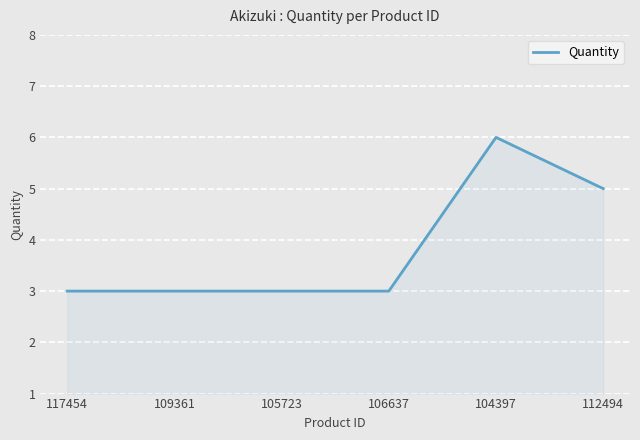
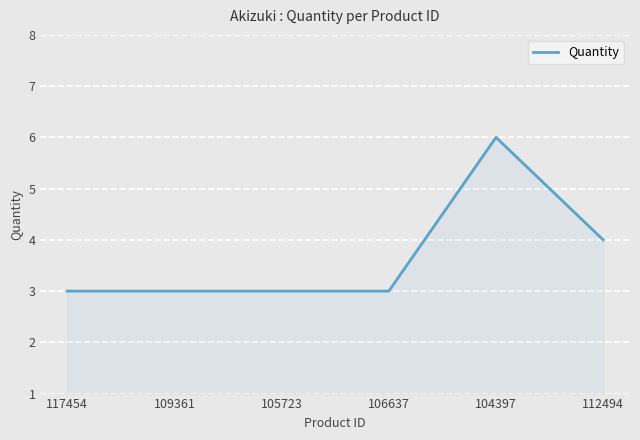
  {
    "117454": 3,
    "109361": 3,
    "105723": 3,
    "106637": 3,
    "104397": 6,
-   "112494": 5
+   "112494": 4
  }
